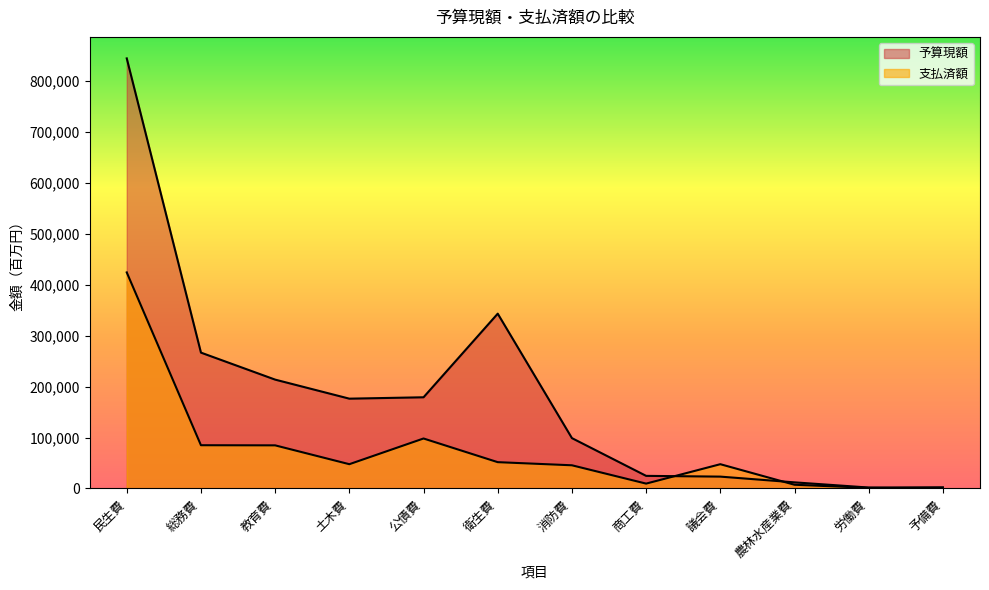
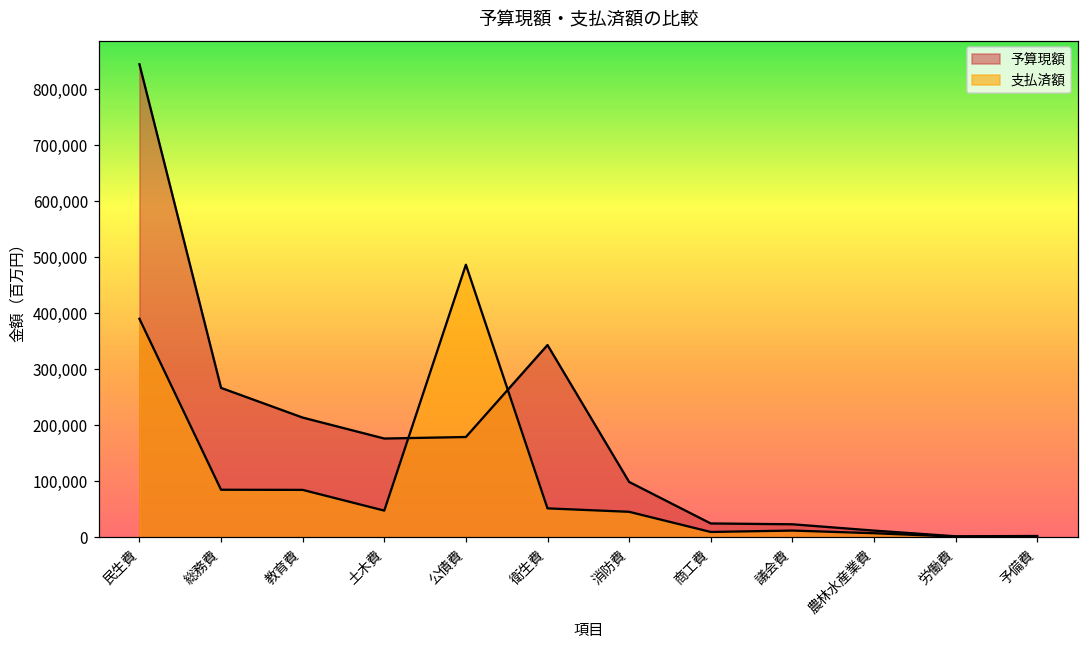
  {
    "予算現額": {
      "民生費": "840,000",
      "総務費": "270,000",
      "教育費": "210,000",
      "土木費": "180,000",
      "公債費": "180,000",
      "衛生費": "340,000",
      "消防費": "100,000",
      "商工費": "20,000",
      "議会費": "20,000"
    },
    "支払済額": {
-     "民生費": "420,000",
+     "民生費": "390,000",
      "総務費": "80,000",
      "教育費": "80,000",
      "土木費": "50,000",
-     "公債費": "100,000",
+     "公債費": "490,000",
      "衛生費": "50,000",
      "消防費": "50,000",
      "商工費": "10,000",
-     "議会費": "50,000"
+     "議会費": "10,000"
    }
  }
